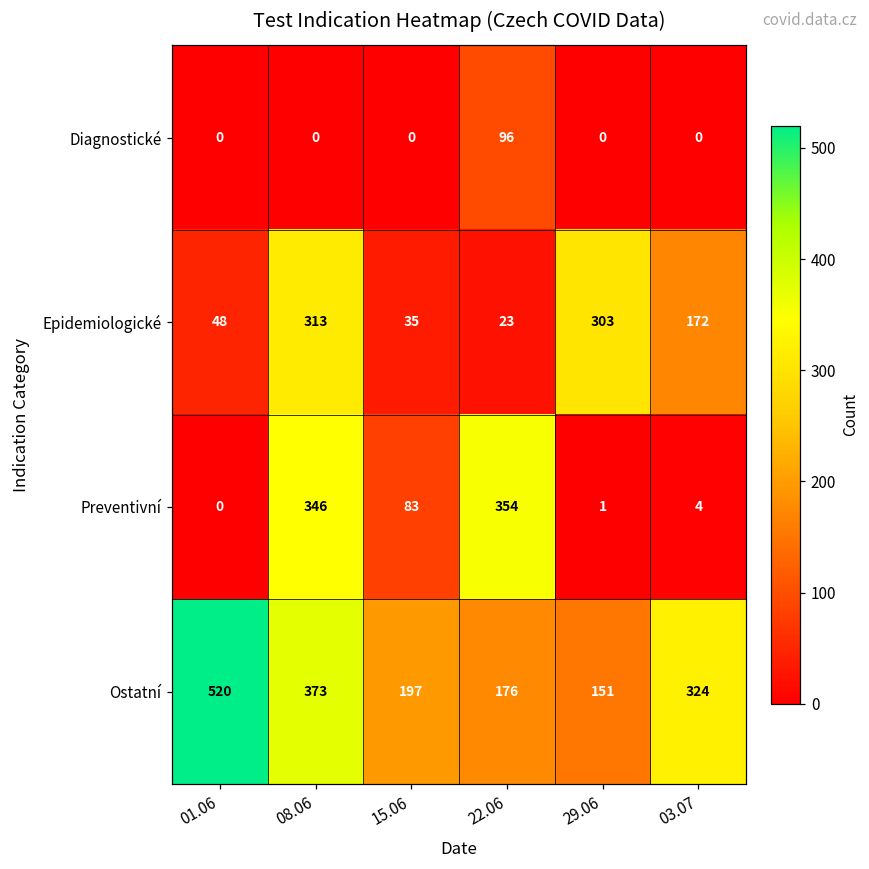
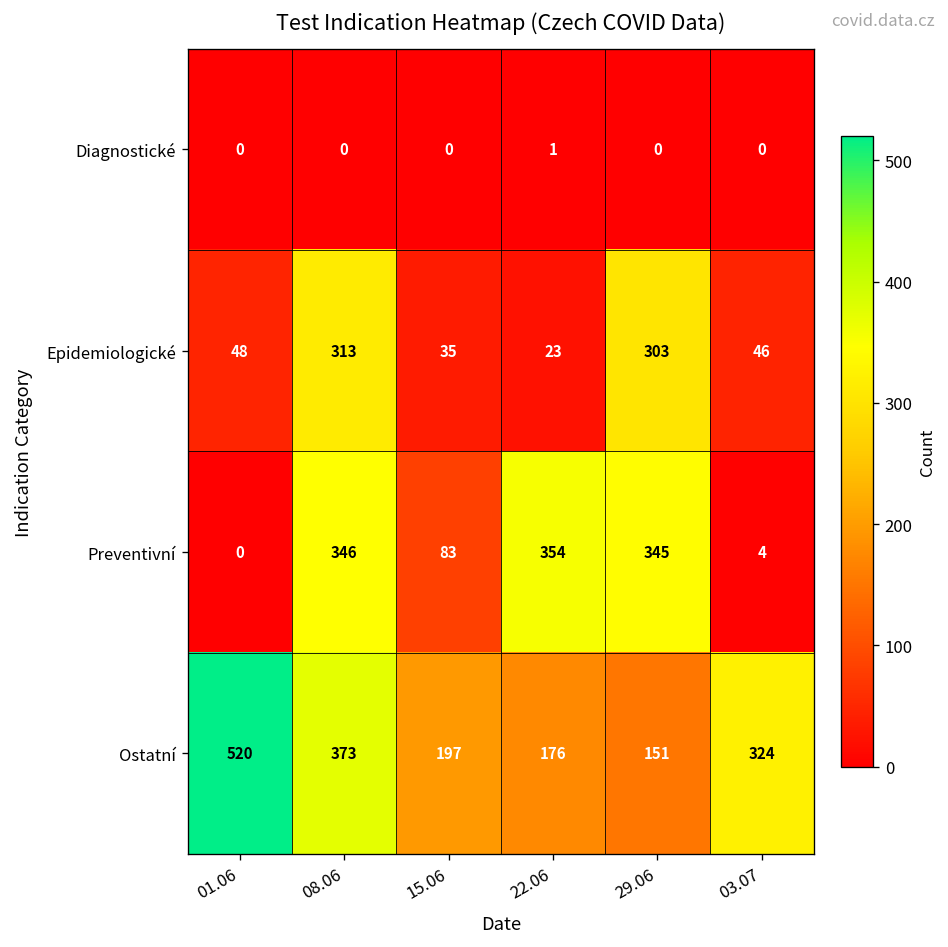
  {
    "Diagnostické": {
      "01.06": 0,
      "08.06": 0,
      "15.06": 0,
-     "22.06": 96,
+     "22.06": 1,
      "29.06": 0,
      "03.07": 0
    },
    "Epidemiologické": {
      "01.06": 48,
      "08.06": 313,
      "15.06": 35,
      "22.06": 23,
      "29.06": 303,
-     "03.07": 172
+     "03.07": 46
    },
    "Preventivní": {
      "01.06": 0,
      "08.06": 346,
      "15.06": 83,
      "22.06": 354,
-     "29.06": 1,
+     "29.06": 345,
      "03.07": 4
    },
    "Ostatní": {
      "01.06": 520,
      "08.06": 373,
      "15.06": 197,
      "22.06": 176,
      "29.06": 151,
      "03.07": 324
    }
  }
